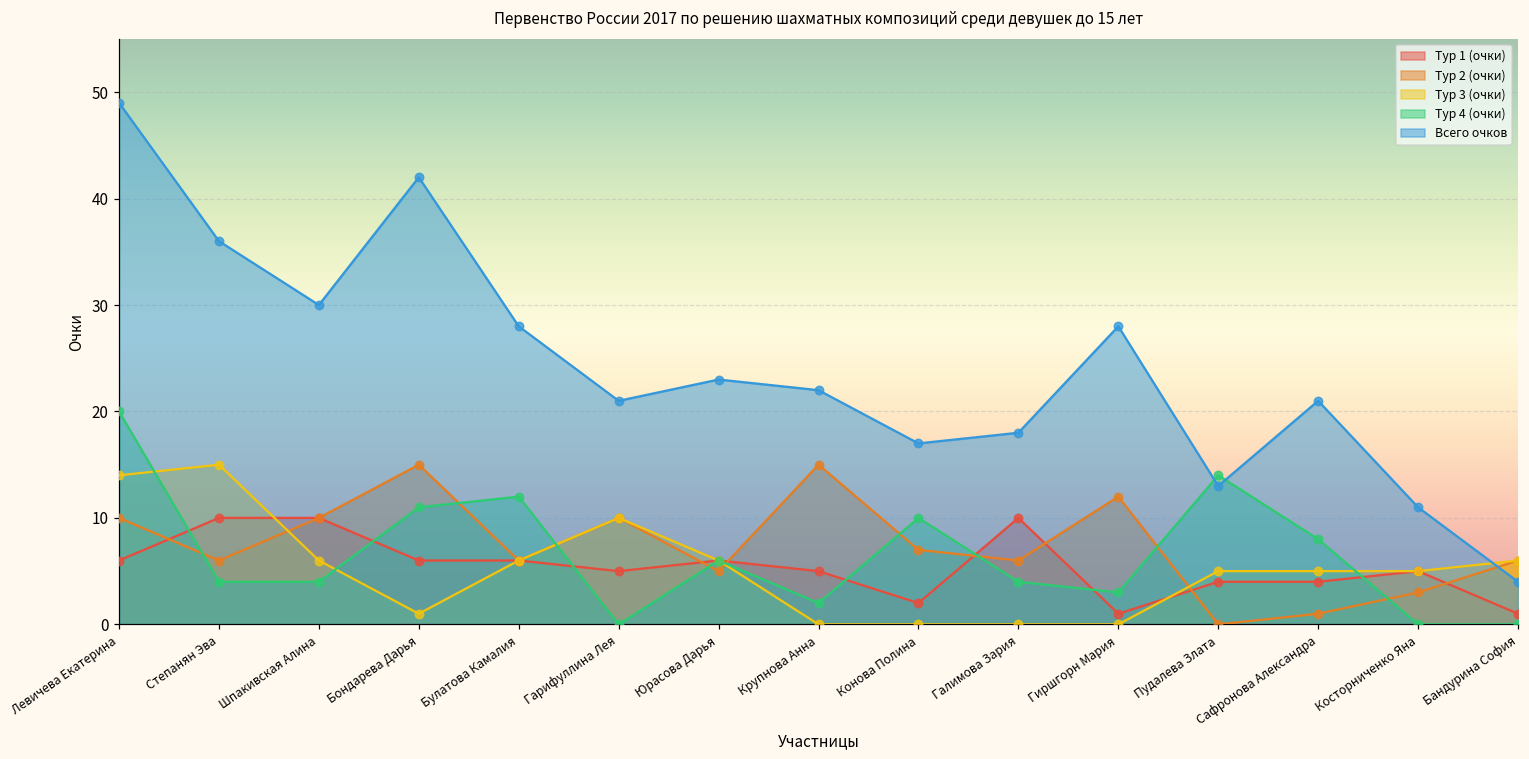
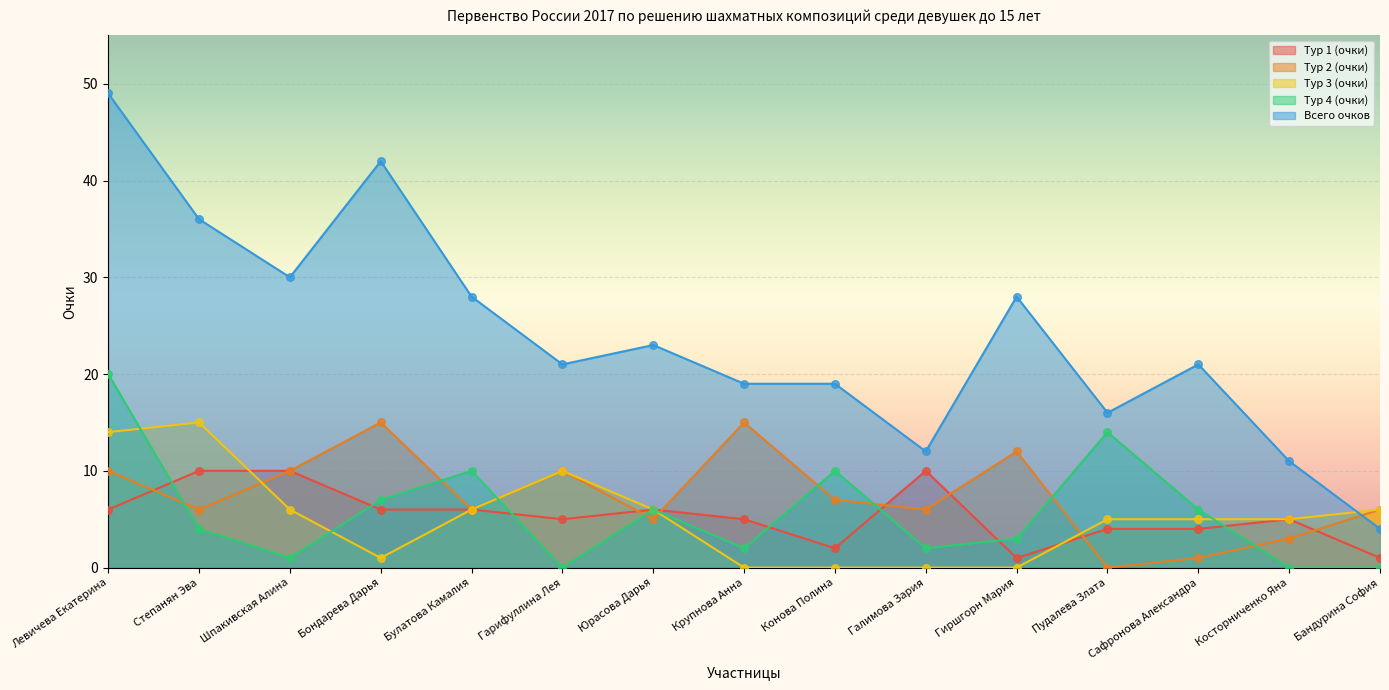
  {
    "Тур 4 (очки)": {
      "Левичева Екатерина": 20,
      "Степанян Эва": 4,
-     "Шпакивская Алина": 4,
-     "Бондарева Дарья": 11,
-     "Булатова Камалия": 12,
+     "Шпакивская Алина": 1,
+     "Бондарева Дарья": 7,
+     "Булатова Камалия": 10,
      "Гарифуллина Лея": 0,
      "Крупнова Анна": 2,
      "Конова Полина": 10,
-     "Галимова Зария": 4,
+     "Галимова Зария": 2,
      "Гиршгорн Мария": 3,
      "Пудалева Злата": 14,
-     "Сафронова Александра": 8,
+     "Сафронова Александра": 6,
      "Косторниченко Яна": 0,
      "Бандурина София": 0
    },
    "Всего очков": {
      "Левичева Екатерина": 49,
      "Степанян Эва": 36,
      "Шпакивская Алина": 30,
      "Бондарева Дарья": 42,
      "Булатова Камалия": 28,
      "Гарифуллина Лея": 21,
      "Юрасова Дарья": 23,
-     "Крупнова Анна": 22,
-     "Конова Полина": 17,
-     "Галимова Зария": 18,
+     "Крупнова Анна": 19,
+     "Конова Полина": 19,
+     "Галимова Зария": 12,
      "Гиршгорн Мария": 28,
-     "Пудалева Злата": 13,
+     "Пудалева Злата": 16,
      "Сафронова Александра": 21,
      "Косторниченко Яна": 11,
      "Бандурина София": 4
    }
  }
